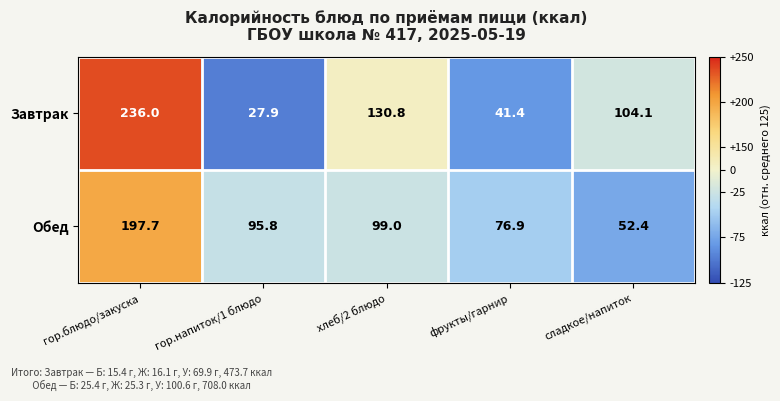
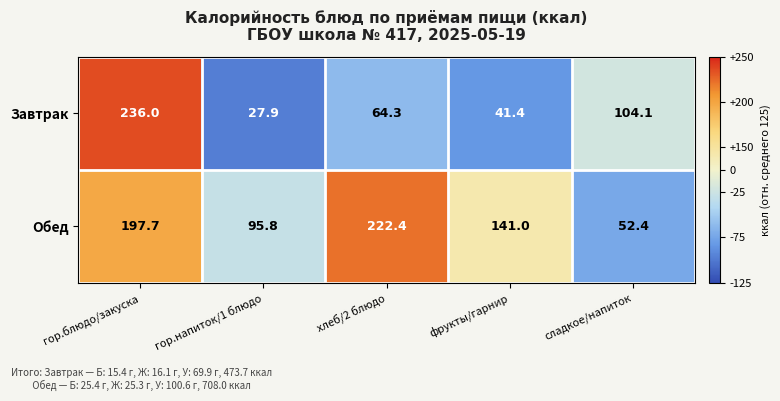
  {
    "Завтрак": {
      "гор.блюдо/закуска": 236.0,
      "гор.напиток/1 блюдо": 27.9,
-     "хлеб/2 блюдо": 130.8,
+     "хлеб/2 блюдо": 64.3,
      "фрукты/гарнир": 41.4,
      "сладкое/напиток": 104.1
    },
    "Обед": {
      "гор.блюдо/закуска": 197.7,
      "гор.напиток/1 блюдо": 95.8,
-     "хлеб/2 блюдо": 99.0,
-     "фрукты/гарнир": 76.9,
+     "хлеб/2 блюдо": 222.4,
+     "фрукты/гарнир": 141.0,
      "сладкое/напиток": 52.4
    }
  }
